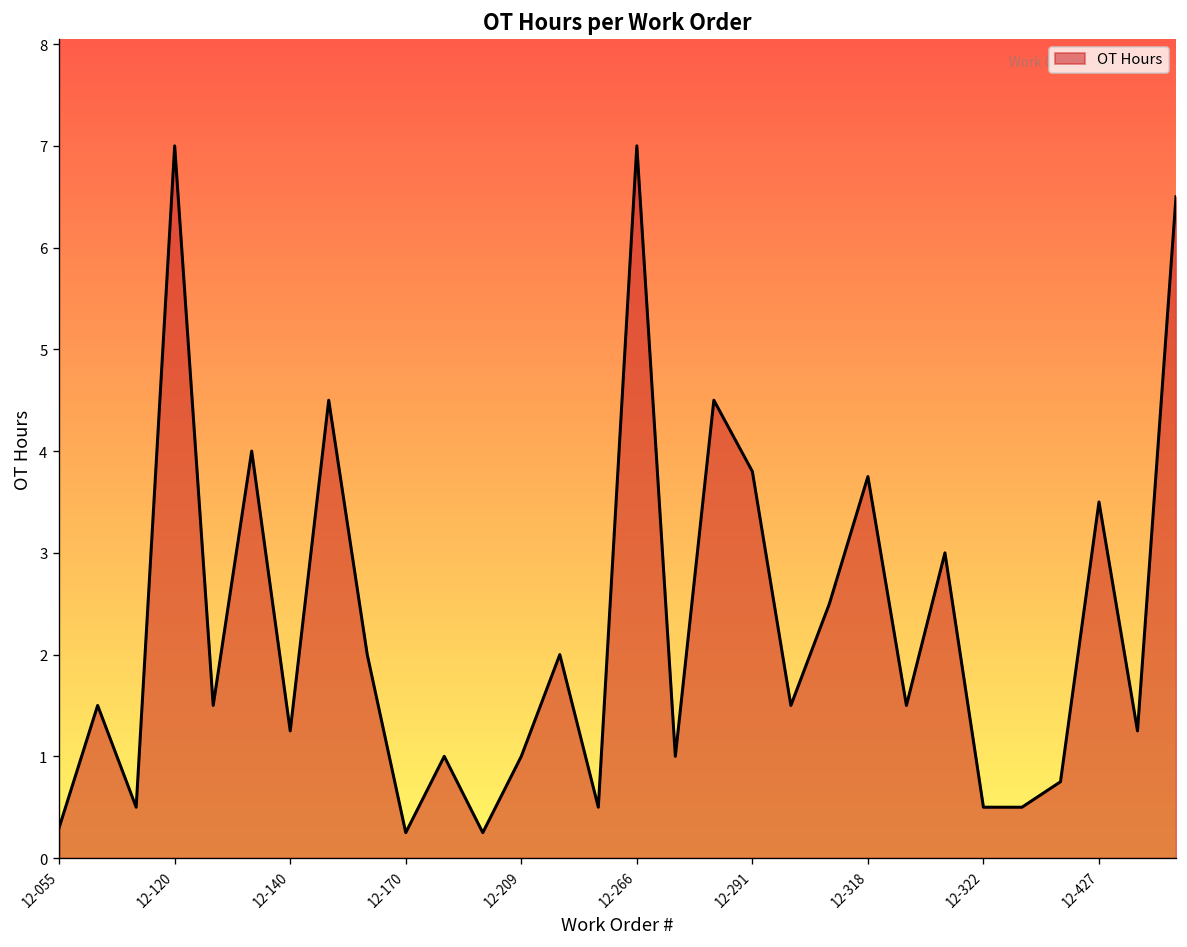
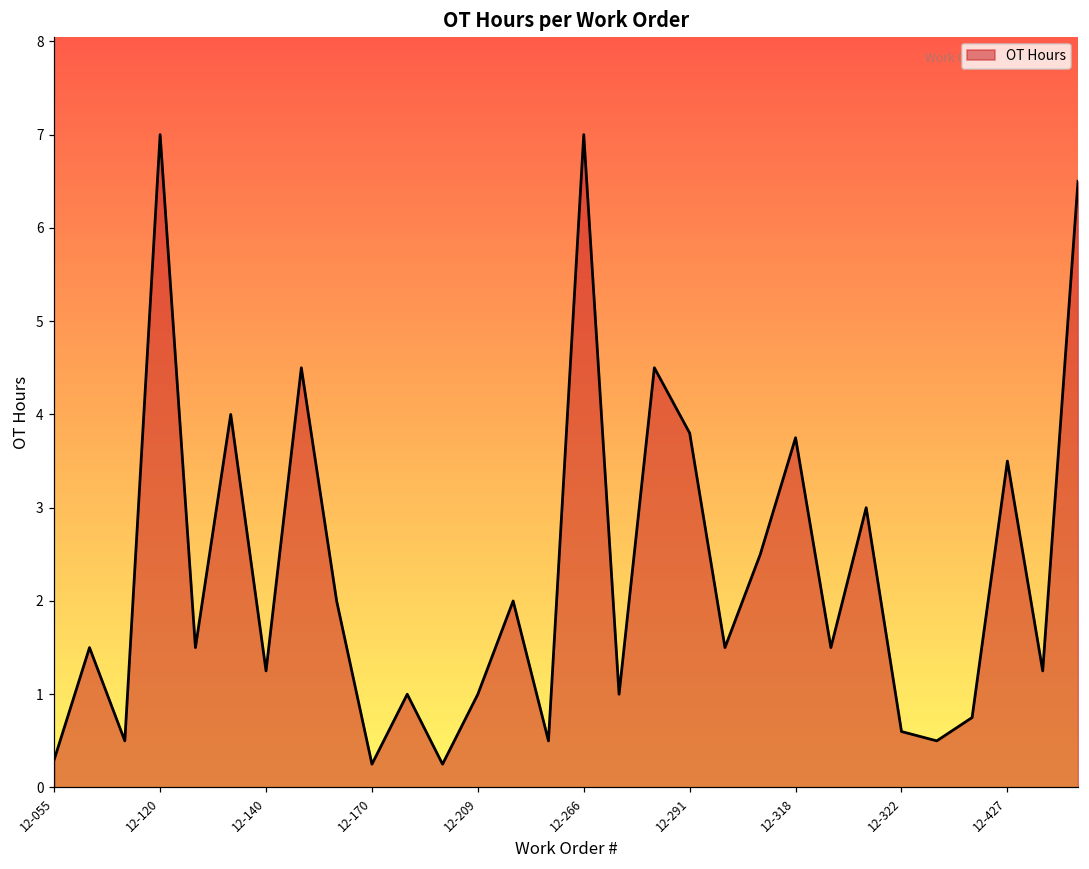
  {
    "12-055": 0.3,
    "12-120": 7.0,
    "12-140": 1.3,
    "12-170": 0.3,
    "12-209": 1.0,
    "12-266": 7.0,
    "12-291": 3.8,
    "12-318": 3.8,
-   "12-322": 0.5,
+   "12-322": 0.6,
    "12-427": 3.5
  }
